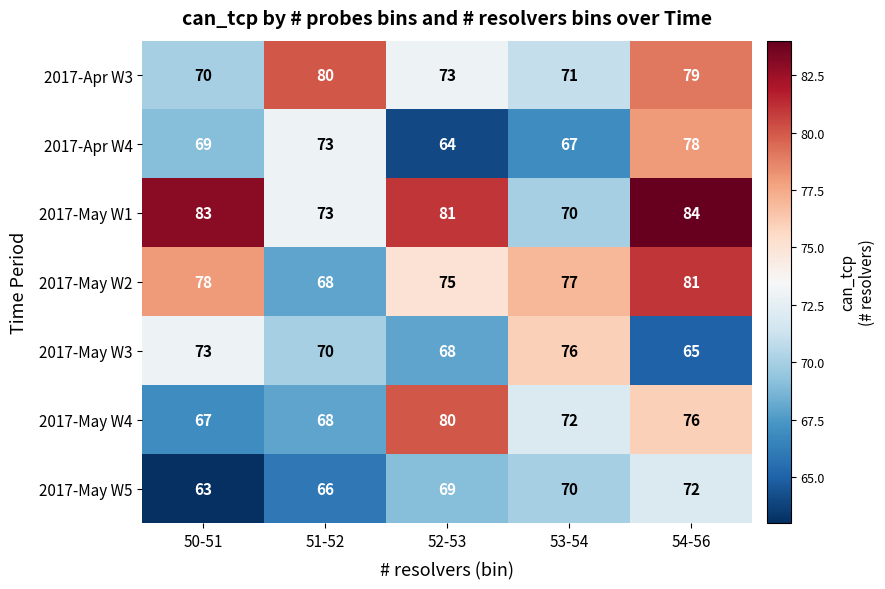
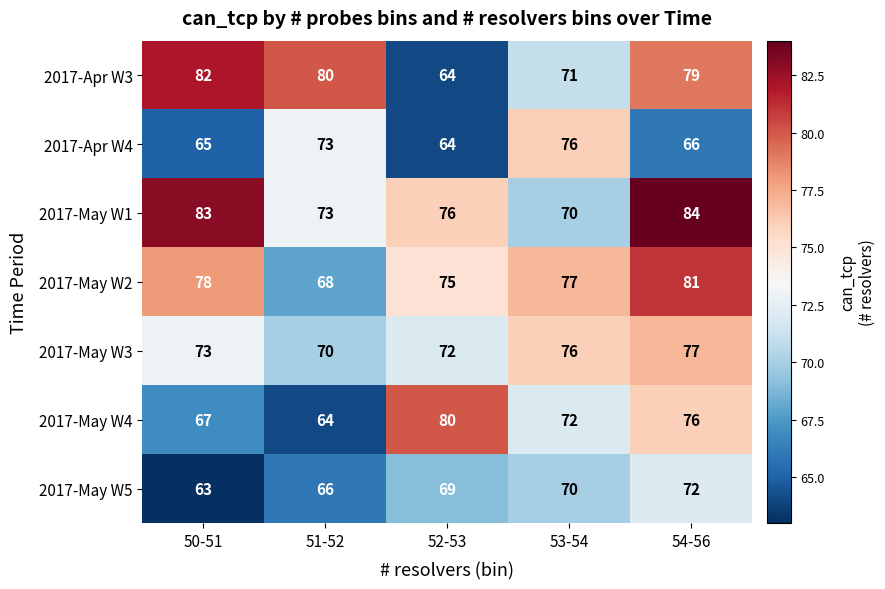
  {
    "2017-Apr W3": {
-     "50-51": 70,
+     "50-51": 82,
      "51-52": 80,
-     "52-53": 73,
+     "52-53": 64,
      "53-54": 71,
      "54-56": 79
    },
    "2017-Apr W4": {
-     "50-51": 69,
+     "50-51": 65,
      "51-52": 73,
      "52-53": 64,
-     "53-54": 67,
-     "54-56": 78
+     "53-54": 76,
+     "54-56": 66
    },
    "2017-May W1": {
      "50-51": 83,
      "51-52": 73,
-     "52-53": 81,
+     "52-53": 76,
      "53-54": 70,
      "54-56": 84
    },
    "2017-May W2": {
      "50-51": 78,
      "51-52": 68,
      "52-53": 75,
      "53-54": 77,
      "54-56": 81
    },
    "2017-May W3": {
      "50-51": 73,
      "51-52": 70,
-     "52-53": 68,
+     "52-53": 72,
      "53-54": 76,
-     "54-56": 65
+     "54-56": 77
    },
    "2017-May W4": {
      "50-51": 67,
-     "51-52": 68,
+     "51-52": 64,
      "52-53": 80,
      "53-54": 72,
      "54-56": 76
    },
    "2017-May W5": {
      "50-51": 63,
      "51-52": 66,
      "52-53": 69,
      "53-54": 70,
      "54-56": 72
    }
  }
